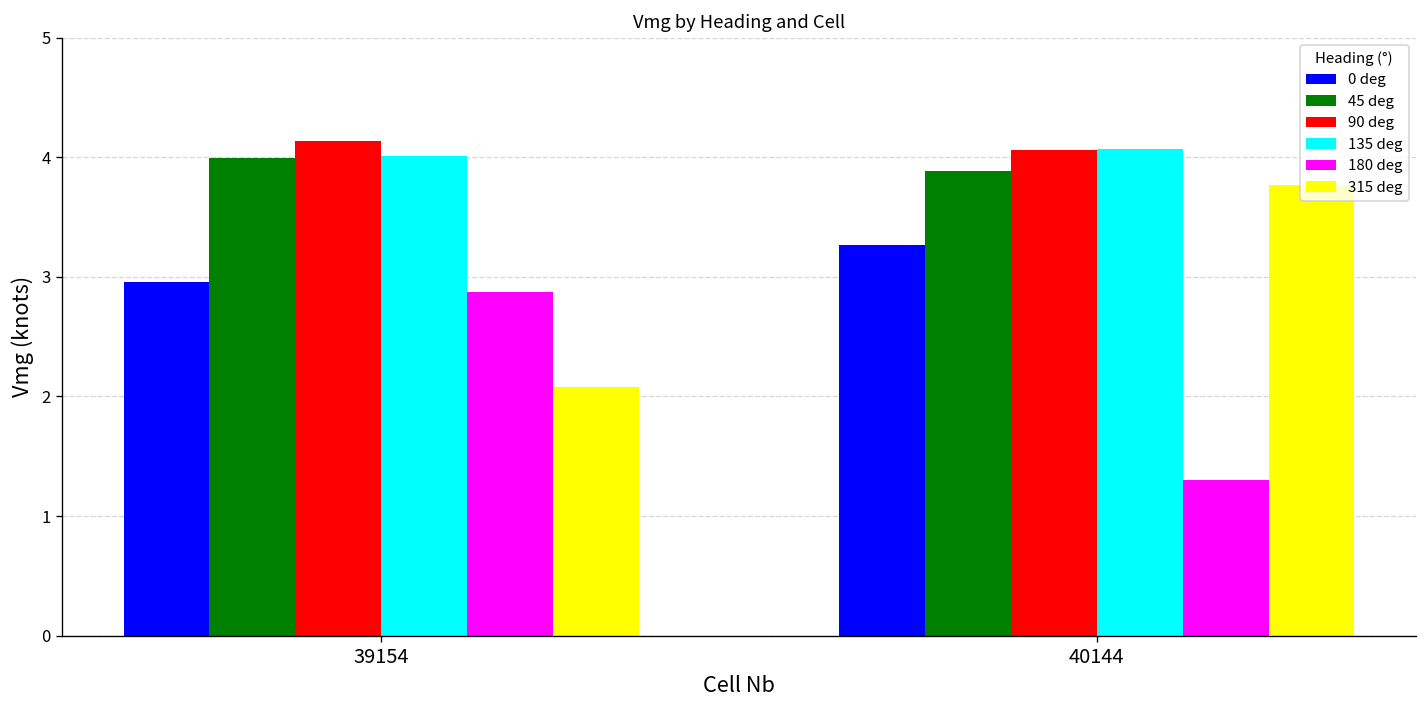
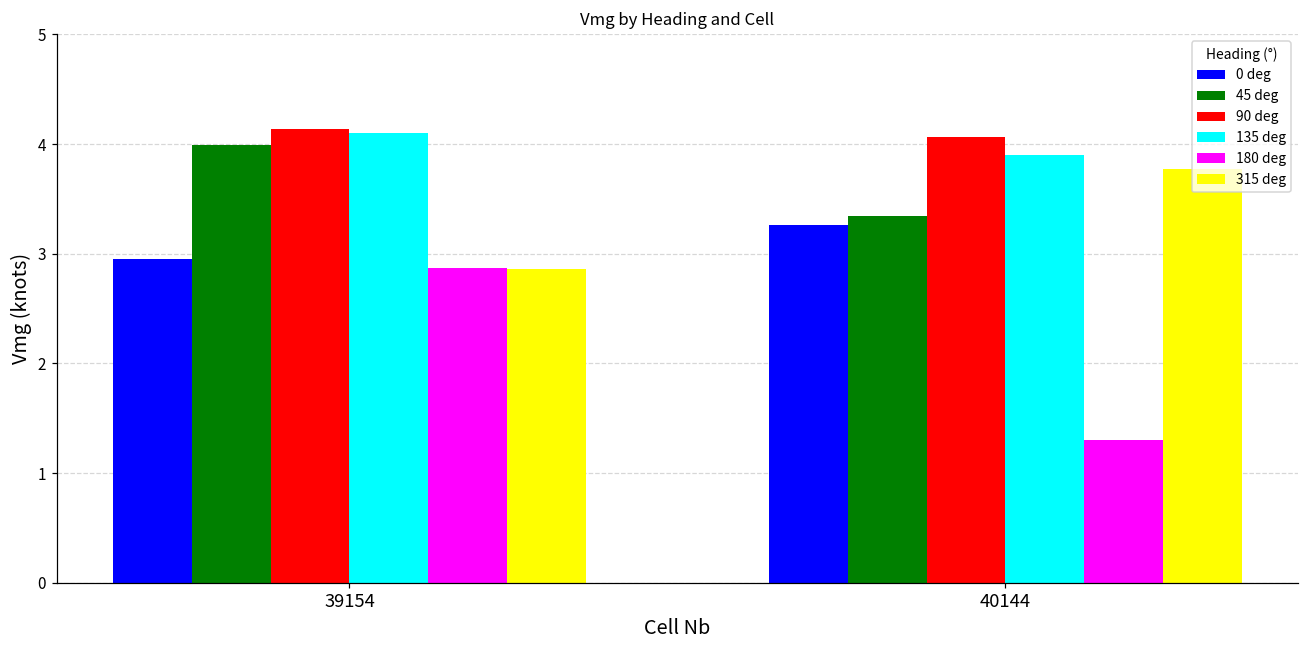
  {
    "0 deg": {
      "39154": 3.0,
      "40144": 3.3
    },
    "45 deg": {
      "39154": 4.0,
-     "40144": 3.9
+     "40144": 3.3
    },
    "90 deg": {
      "39154": 4.1,
      "40144": 4.1
    },
    "135 deg": {
-     "39154": 4.0,
-     "40144": 4.1
+     "39154": 4.1,
+     "40144": 3.9
    },
    "180 deg": {
      "39154": 2.9,
      "40144": 1.3
    },
    "315 deg": {
-     "39154": 2.1
+     "39154": 2.9
    }
  }
